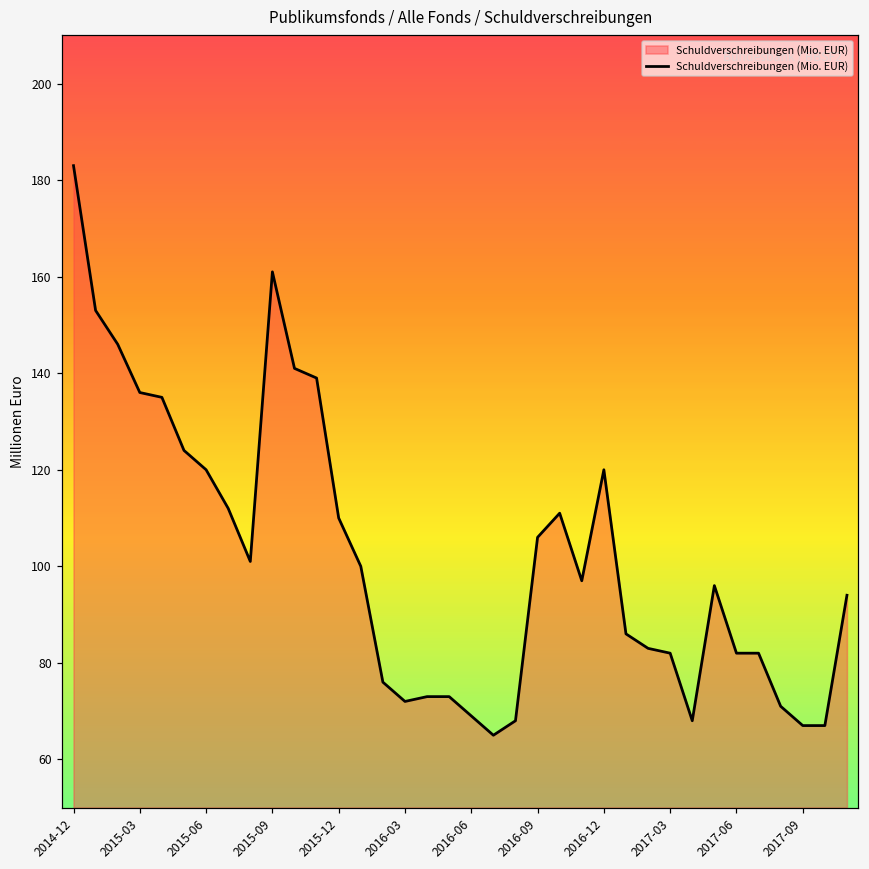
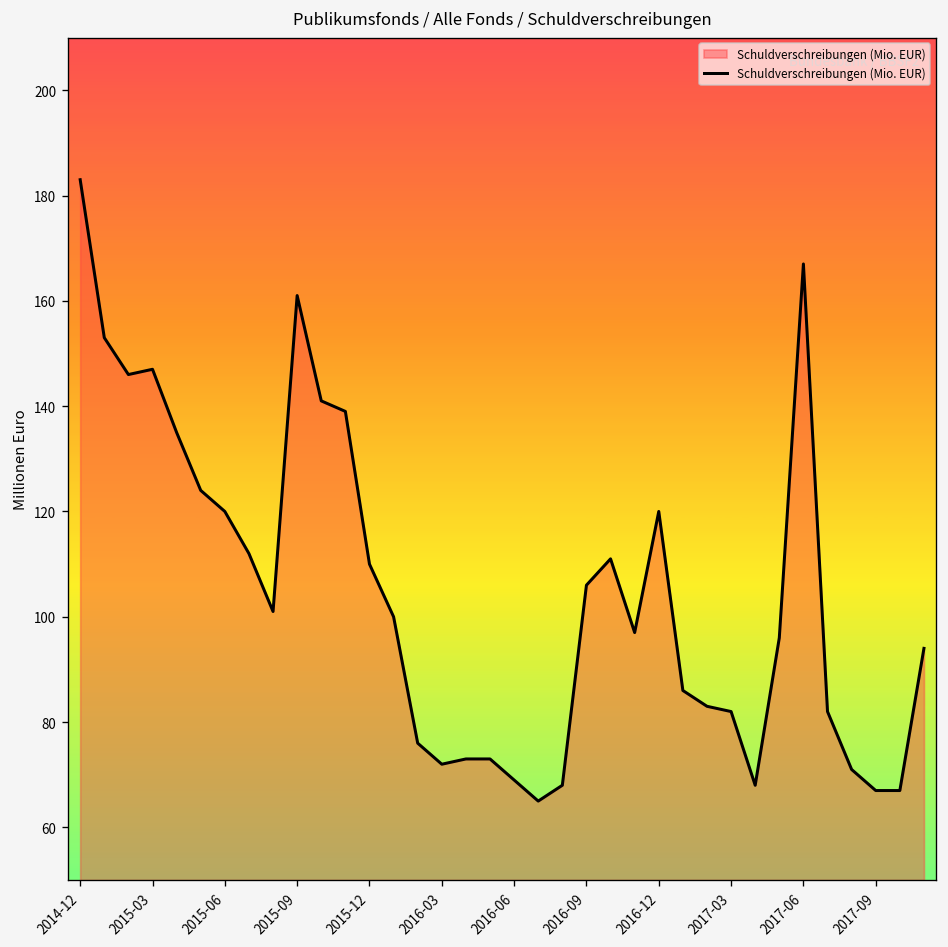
  {
    "2014-12": 183,
-   "2015-03": 136,
+   "2015-03": 147,
    "2015-06": 120,
    "2015-09": 161,
    "2015-12": 110,
    "2016-03": 72,
    "2016-06": 69,
    "2016-09": 106,
    "2016-12": 120,
    "2017-03": 82,
-   "2017-06": 82,
+   "2017-06": 167,
    "2017-09": 67
  }
